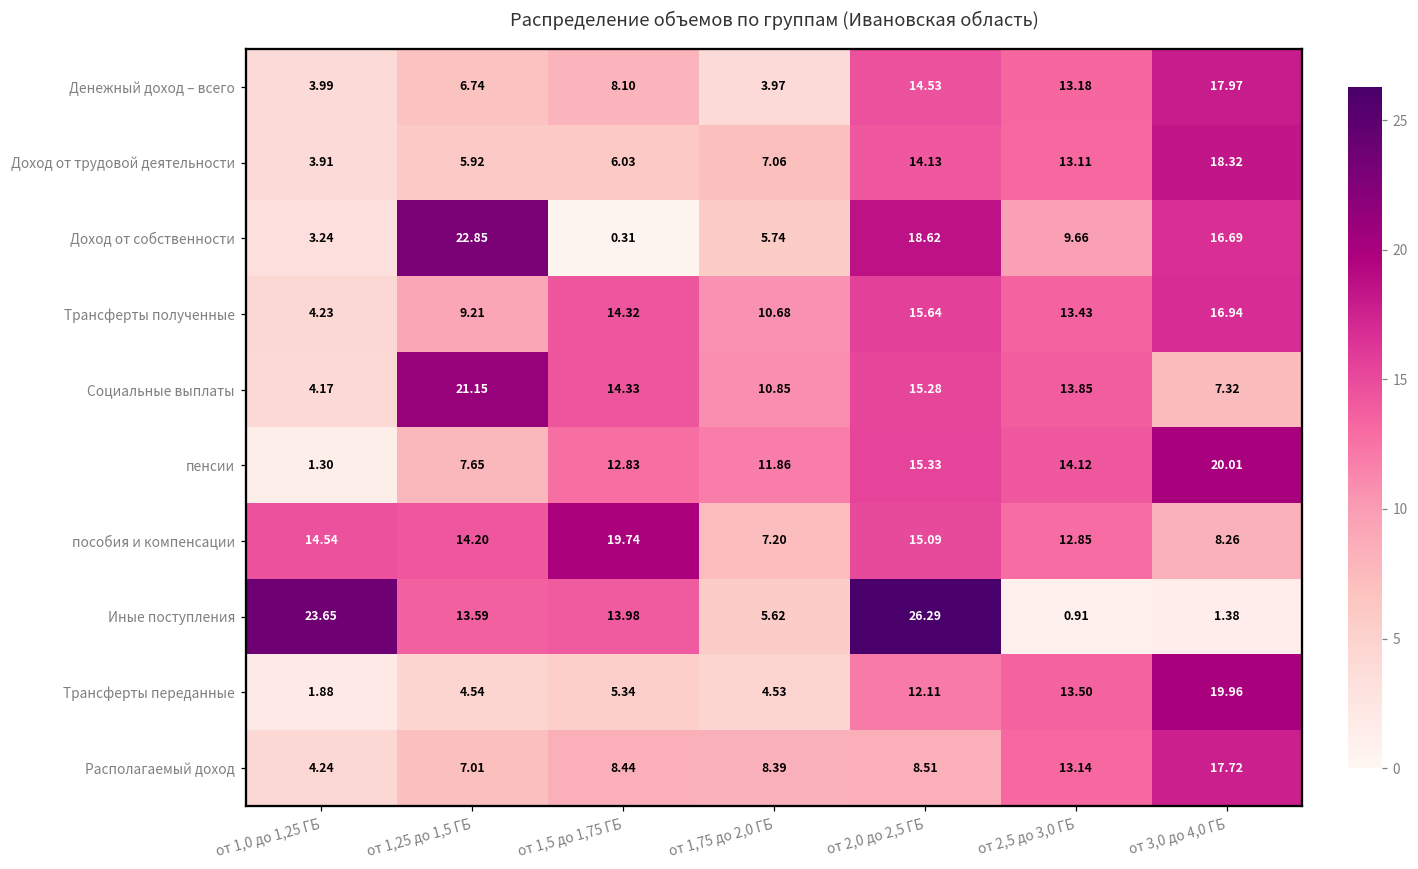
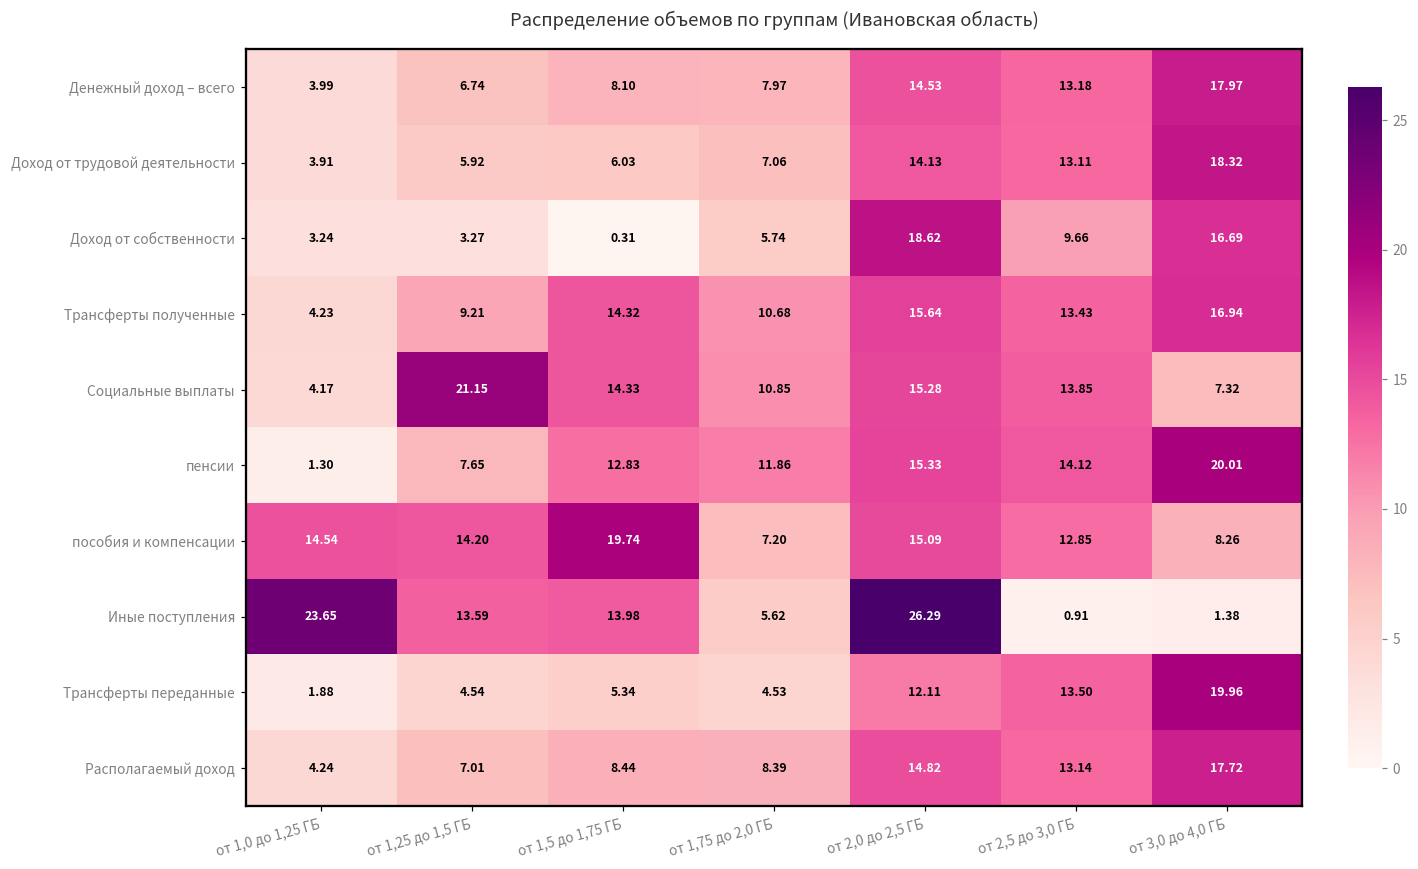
  {
    "Денежный доход – всего": {
      "от 1,0 до 1,25 ГБ": 3.99,
      "от 1,25 до 1,5 ГБ": 6.74,
      "от 1,5 до 1,75 ГБ": 8.10,
-     "от 1,75 до 2,0 ГБ": 3.97,
+     "от 1,75 до 2,0 ГБ": 7.97,
      "от 2,0 до 2,5 ГБ": 14.53,
      "от 2,5 до 3,0 ГБ": 13.18,
      "от 3,0 до 4,0 ГБ": 17.97
    },
    "Доход от трудовой деятельности": {
      "от 1,0 до 1,25 ГБ": 3.91,
      "от 1,25 до 1,5 ГБ": 5.92,
      "от 1,5 до 1,75 ГБ": 6.03,
      "от 1,75 до 2,0 ГБ": 7.06,
      "от 2,0 до 2,5 ГБ": 14.13,
      "от 2,5 до 3,0 ГБ": 13.11,
      "от 3,0 до 4,0 ГБ": 18.32
    },
    "Доход от собственности": {
      "от 1,0 до 1,25 ГБ": 3.24,
-     "от 1,25 до 1,5 ГБ": 22.85,
+     "от 1,25 до 1,5 ГБ": 3.27,
      "от 1,5 до 1,75 ГБ": 0.31,
      "от 1,75 до 2,0 ГБ": 5.74,
      "от 2,0 до 2,5 ГБ": 18.62,
      "от 2,5 до 3,0 ГБ": 9.66,
      "от 3,0 до 4,0 ГБ": 16.69
    },
    "Трансферты полученные": {
      "от 1,0 до 1,25 ГБ": 4.23,
      "от 1,25 до 1,5 ГБ": 9.21,
      "от 1,5 до 1,75 ГБ": 14.32,
      "от 1,75 до 2,0 ГБ": 10.68,
      "от 2,0 до 2,5 ГБ": 15.64,
      "от 2,5 до 3,0 ГБ": 13.43,
      "от 3,0 до 4,0 ГБ": 16.94
    },
    "Социальные выплаты": {
      "от 1,0 до 1,25 ГБ": 4.17,
      "от 1,25 до 1,5 ГБ": 21.15,
      "от 1,5 до 1,75 ГБ": 14.33,
      "от 1,75 до 2,0 ГБ": 10.85,
      "от 2,0 до 2,5 ГБ": 15.28,
      "от 2,5 до 3,0 ГБ": 13.85,
      "от 3,0 до 4,0 ГБ": 7.32
    },
    "пенсии": {
      "от 1,0 до 1,25 ГБ": 1.30,
      "от 1,25 до 1,5 ГБ": 7.65,
      "от 1,5 до 1,75 ГБ": 12.83,
      "от 1,75 до 2,0 ГБ": 11.86,
      "от 2,0 до 2,5 ГБ": 15.33,
      "от 2,5 до 3,0 ГБ": 14.12,
      "от 3,0 до 4,0 ГБ": 20.01
    },
    "пособия и компенсации": {
      "от 1,0 до 1,25 ГБ": 14.54,
      "от 1,25 до 1,5 ГБ": 14.20,
      "от 1,5 до 1,75 ГБ": 19.74,
      "от 1,75 до 2,0 ГБ": 7.20,
      "от 2,0 до 2,5 ГБ": 15.09,
      "от 2,5 до 3,0 ГБ": 12.85,
      "от 3,0 до 4,0 ГБ": 8.26
    },
    "Иные поступления": {
      "от 1,0 до 1,25 ГБ": 23.65,
      "от 1,25 до 1,5 ГБ": 13.59,
      "от 1,5 до 1,75 ГБ": 13.98,
      "от 1,75 до 2,0 ГБ": 5.62,
      "от 2,0 до 2,5 ГБ": 26.29,
      "от 2,5 до 3,0 ГБ": 0.91,
      "от 3,0 до 4,0 ГБ": 1.38
    },
    "Трансферты переданные": {
      "от 1,0 до 1,25 ГБ": 1.88,
      "от 1,25 до 1,5 ГБ": 4.54,
      "от 1,5 до 1,75 ГБ": 5.34,
      "от 1,75 до 2,0 ГБ": 4.53,
      "от 2,0 до 2,5 ГБ": 12.11,
      "от 2,5 до 3,0 ГБ": 13.50,
      "от 3,0 до 4,0 ГБ": 19.96
    },
    "Располагаемый доход": {
      "от 1,0 до 1,25 ГБ": 4.24,
      "от 1,25 до 1,5 ГБ": 7.01,
      "от 1,5 до 1,75 ГБ": 8.44,
      "от 1,75 до 2,0 ГБ": 8.39,
-     "от 2,0 до 2,5 ГБ": 8.51,
+     "от 2,0 до 2,5 ГБ": 14.82,
      "от 2,5 до 3,0 ГБ": 13.14,
      "от 3,0 до 4,0 ГБ": 17.72
    }
  }
